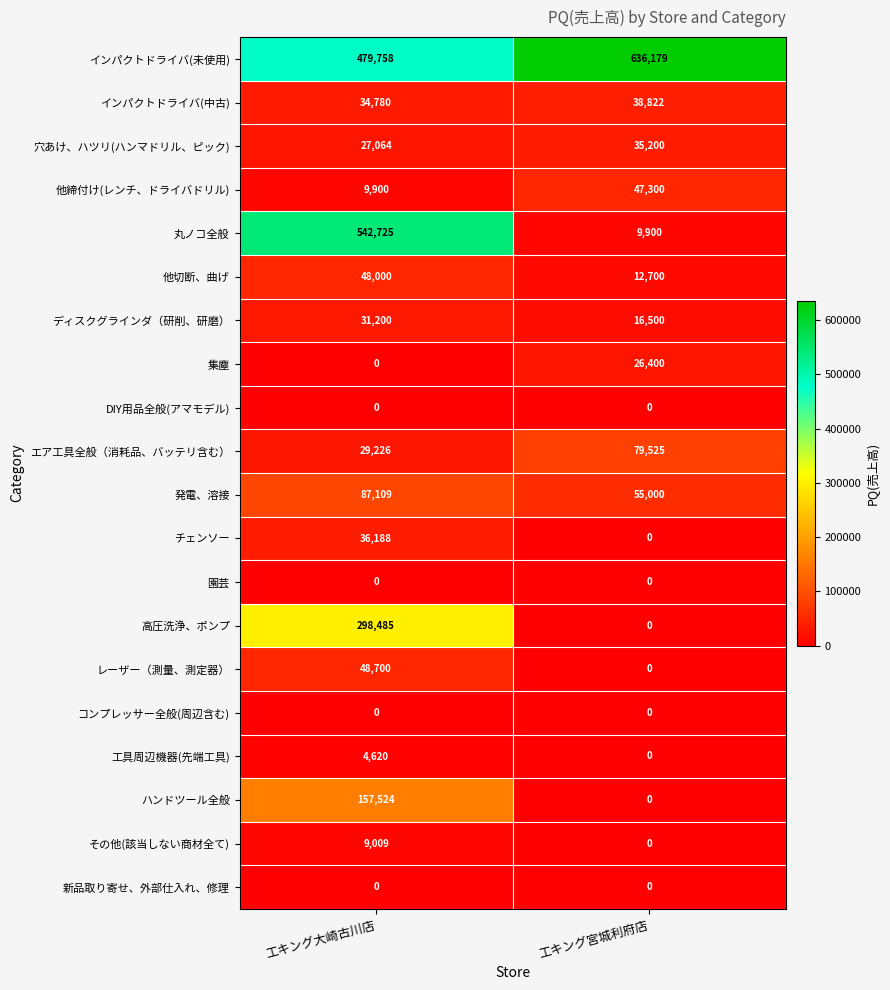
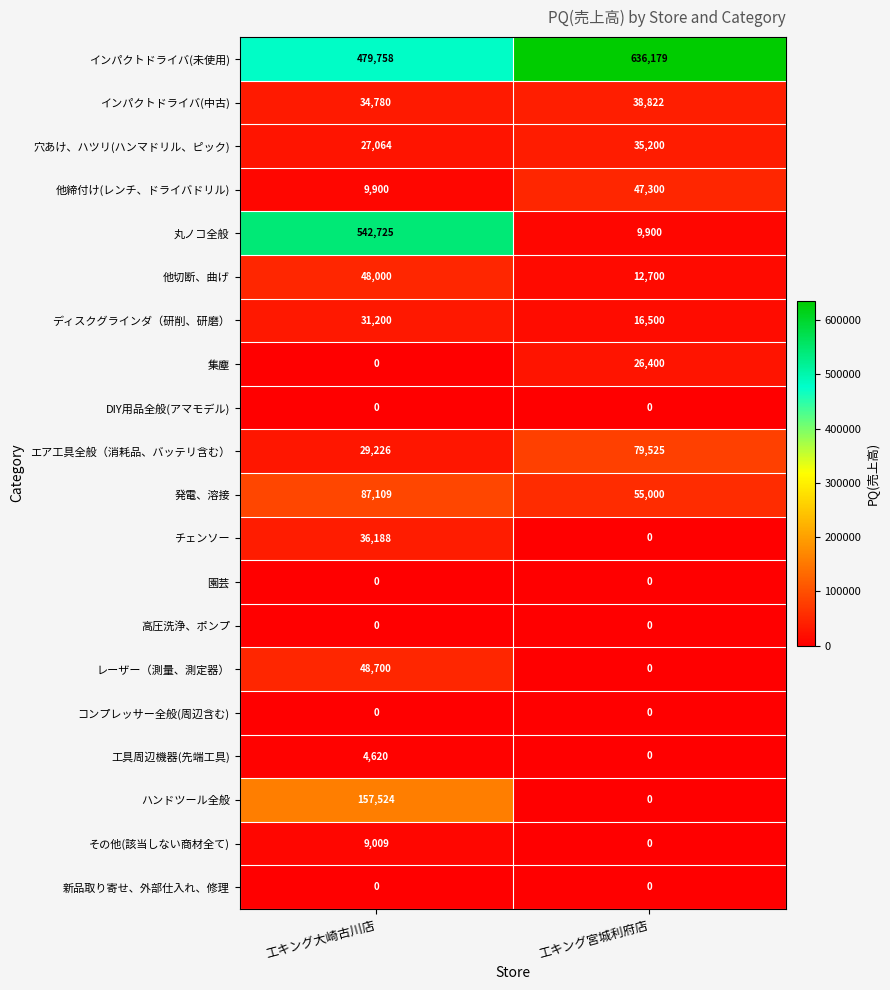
  {
    "インパクトドライバ(未使用)": {
      "工キング大崎古川店": "479,758",
      "工キング宮城利府店": "636,179"
    },
    "インパクトドライバ(中古)": {
      "工キング大崎古川店": "34,780",
      "工キング宮城利府店": "38,822"
    },
    "穴あけ、ハツリ(ハンマドリル、ピック)": {
      "工キング大崎古川店": "27,064",
      "工キング宮城利府店": "35,200"
    },
    "他締付け(レンチ、ドライバドリル)": {
      "工キング大崎古川店": "9,900",
      "工キング宮城利府店": "47,300"
    },
    "丸ノコ全般": {
      "工キング大崎古川店": "542,725",
      "工キング宮城利府店": "9,900"
    },
    "他切断、曲げ": {
      "工キング大崎古川店": "48,000",
      "工キング宮城利府店": "12,700"
    },
    "ディスクグラインダ（研削、研磨）": {
      "工キング大崎古川店": "31,200",
      "工キング宮城利府店": "16,500"
    },
    "集塵": {
      "工キング大崎古川店": "0",
      "工キング宮城利府店": "26,400"
    },
    "DIY用品全般(アマモデル)": {
      "工キング大崎古川店": "0",
      "工キング宮城利府店": "0"
    },
    "エア工具全般（消耗品、バッテリ含む）": {
      "工キング大崎古川店": "29,226",
      "工キング宮城利府店": "79,525"
    },
    "発電、溶接": {
      "工キング大崎古川店": "87,109",
      "工キング宮城利府店": "55,000"
    },
    "チェンソー": {
      "工キング大崎古川店": "36,188",
      "工キング宮城利府店": "0"
    },
    "園芸": {
      "工キング大崎古川店": "0",
      "工キング宮城利府店": "0"
    },
    "高圧洗浄、ポンプ": {
-     "工キング大崎古川店": "298,485",
+     "工キング大崎古川店": "0",
      "工キング宮城利府店": "0"
    },
    "レーザー（測量、測定器）": {
      "工キング大崎古川店": "48,700",
      "工キング宮城利府店": "0"
    },
    "コンプレッサー全般(周辺含む)": {
      "工キング大崎古川店": "0",
      "工キング宮城利府店": "0"
    },
    "工具周辺機器(先端工具)": {
      "工キング大崎古川店": "4,620",
      "工キング宮城利府店": "0"
    },
    "ハンドツール全般": {
      "工キング大崎古川店": "157,524",
      "工キング宮城利府店": "0"
    },
    "その他(該当しない商材全て)": {
      "工キング大崎古川店": "9,009",
      "工キング宮城利府店": "0"
    },
    "新品取り寄せ、外部仕入れ、修理": {
      "工キング大崎古川店": "0",
      "工キング宮城利府店": "0"
    }
  }
